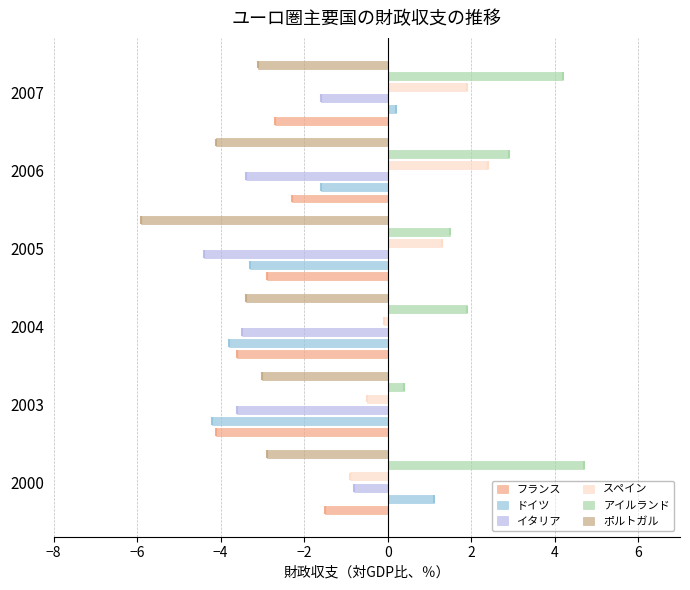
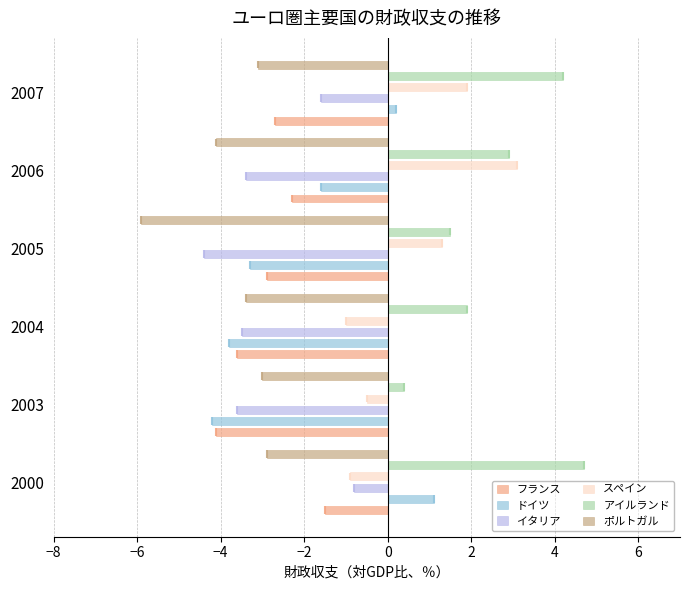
  {
    "スペイン": {
      "2007": 1.9,
-     "2006": 2.4,
+     "2006": 3.1,
      "2005": 1.3,
-     "2004": -0.1,
+     "2004": -1.0,
      "2003": -0.5,
      "2000": -0.9
    },
    "アイルランド": {
      "2007": 4.2,
      "2006": 2.9,
      "2005": 1.5,
      "2004": 1.9,
      "2003": 0.4,
      "2000": 4.7
    }
  }
